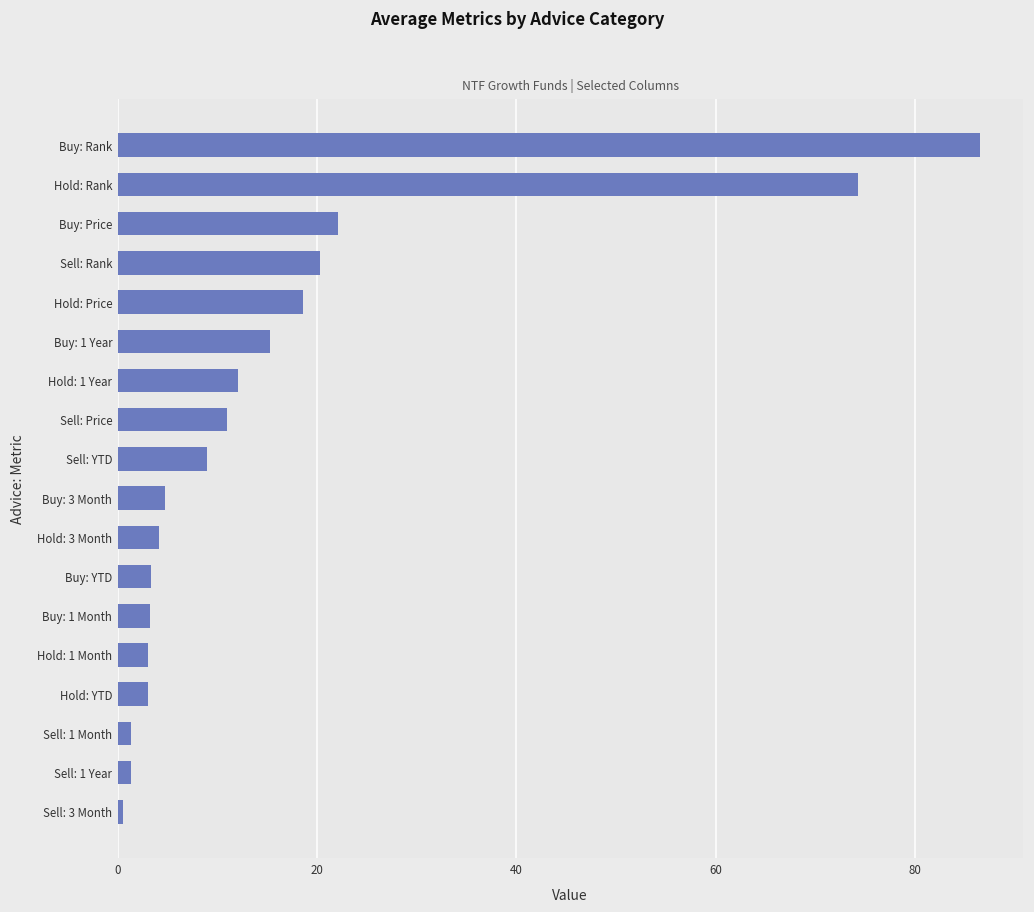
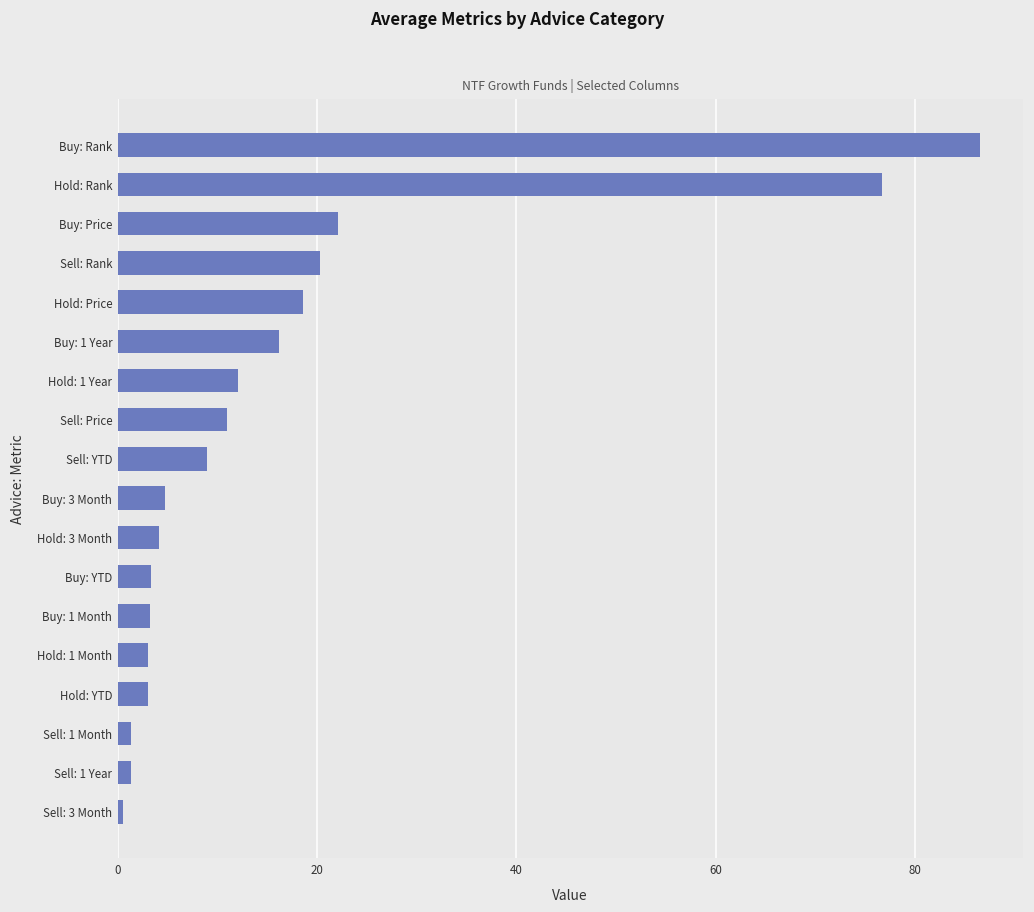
  {
    "Buy: Rank": 87,
-   "Hold: Rank": 74,
+   "Hold: Rank": 77,
    "Buy: Price": 22,
    "Sell: Rank": 20,
    "Hold: Price": 19,
-   "Buy: 1 Year": 15,
+   "Buy: 1 Year": 16,
    "Hold: 1 Year": 12,
    "Sell: Price": 11,
    "Sell: YTD": 9,
    "Buy: 3 Month": 5,
    "Hold: 3 Month": 4,
    "Buy: YTD": 3,
    "Buy: 1 Month": 3,
    "Hold: 1 Month": 3,
    "Hold: YTD": 3,
    "Sell: 1 Month": 1,
    "Sell: 1 Year": 1,
    "Sell: 3 Month": 1
  }
